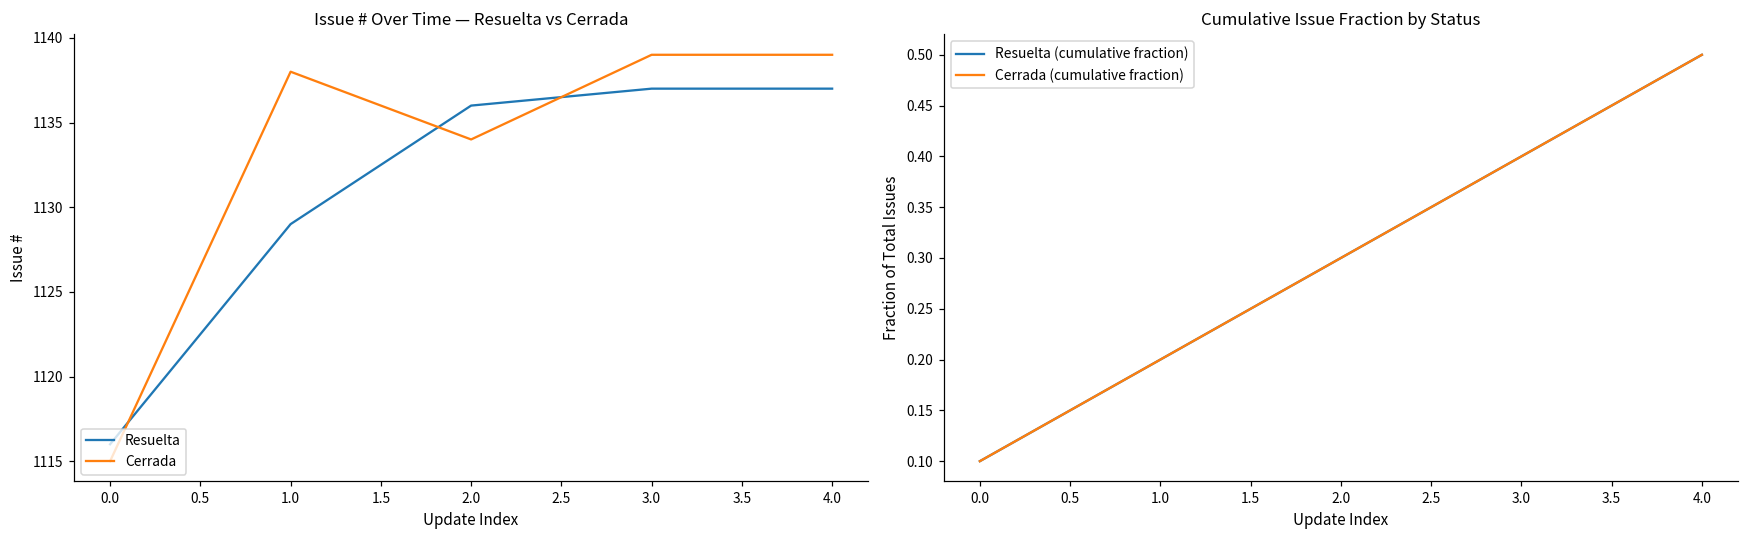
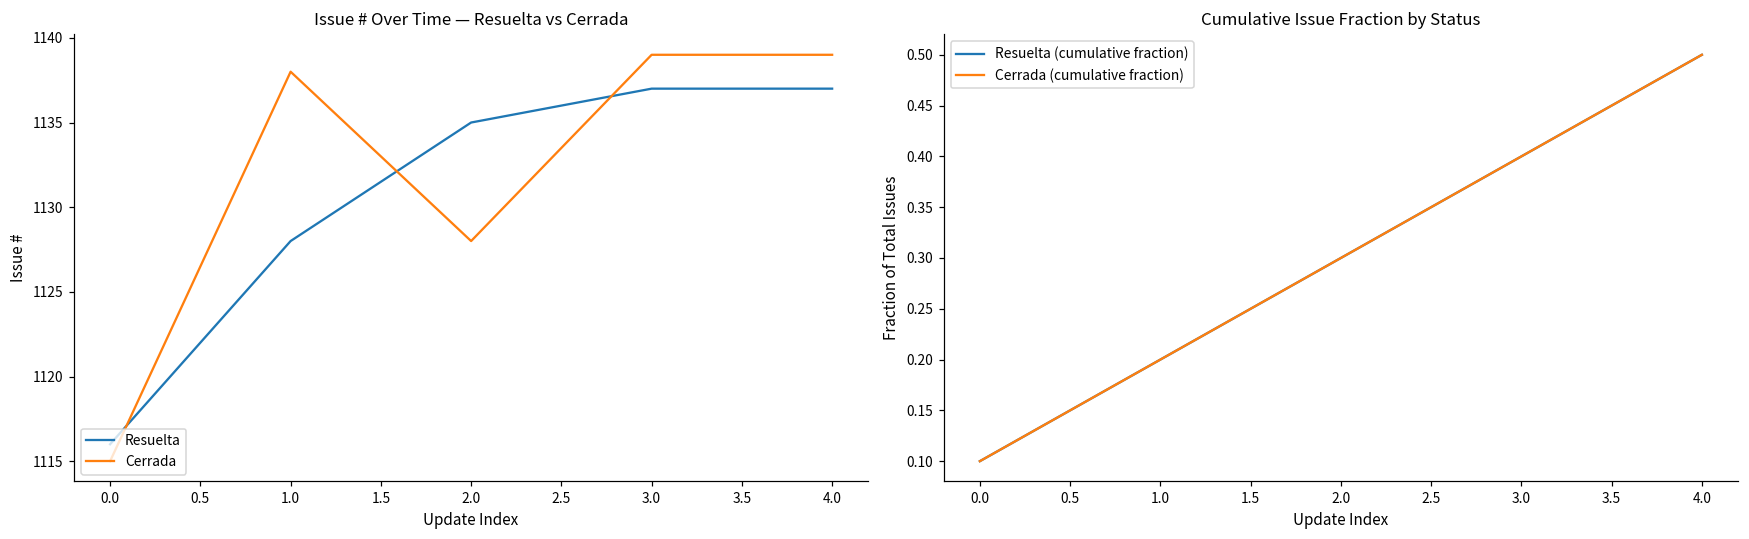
  {
    "Issue # Over Time — Resuelta vs Cerrada": {
      "Resuelta": {
-       "1.0": 1129,
-       "2.0": 1136,
+       "1.0": 1128,
+       "2.0": 1135,
        "3.0": 1137,
        "4.0": 1137
      },
      "Cerrada": {
        "1.0": 1138,
-       "2.0": 1134,
+       "2.0": 1128,
        "3.0": 1139,
        "4.0": 1139
      }
    },
    "Cumulative Issue Fraction by Status": {
      "0.0": 0.10,
      "1.0": 0.20,
      "2.0": 0.30,
      "3.0": 0.40,
      "4.0": 0.50
    }
  }
